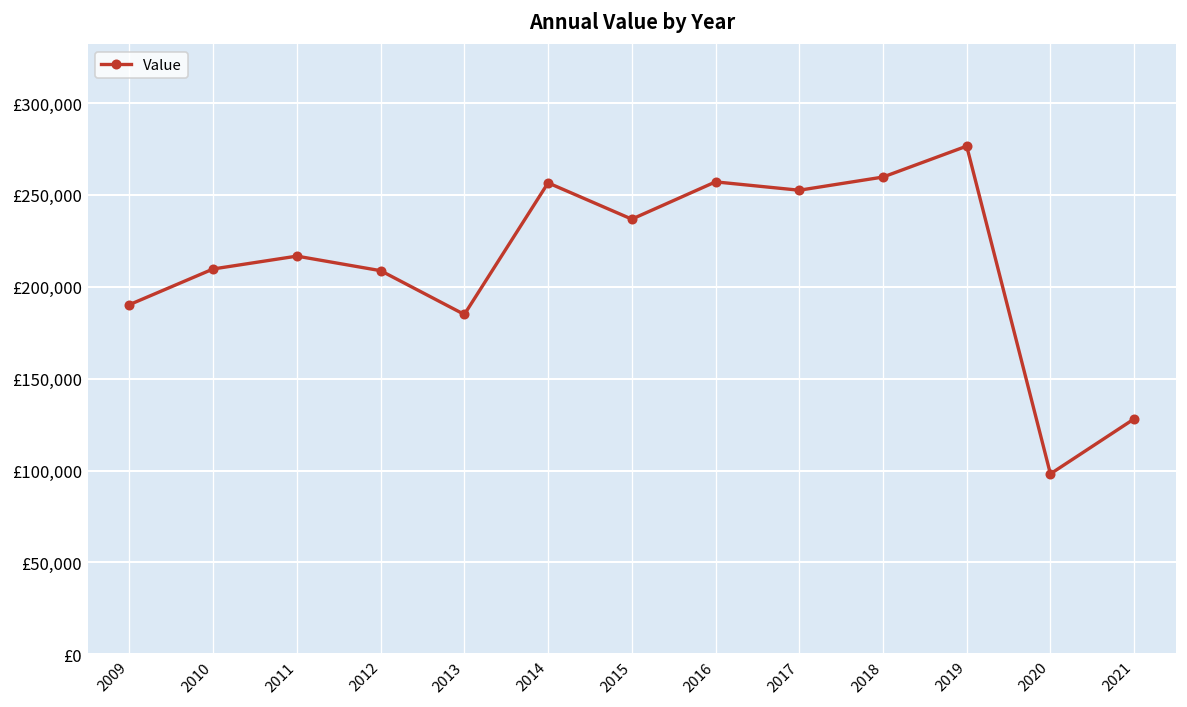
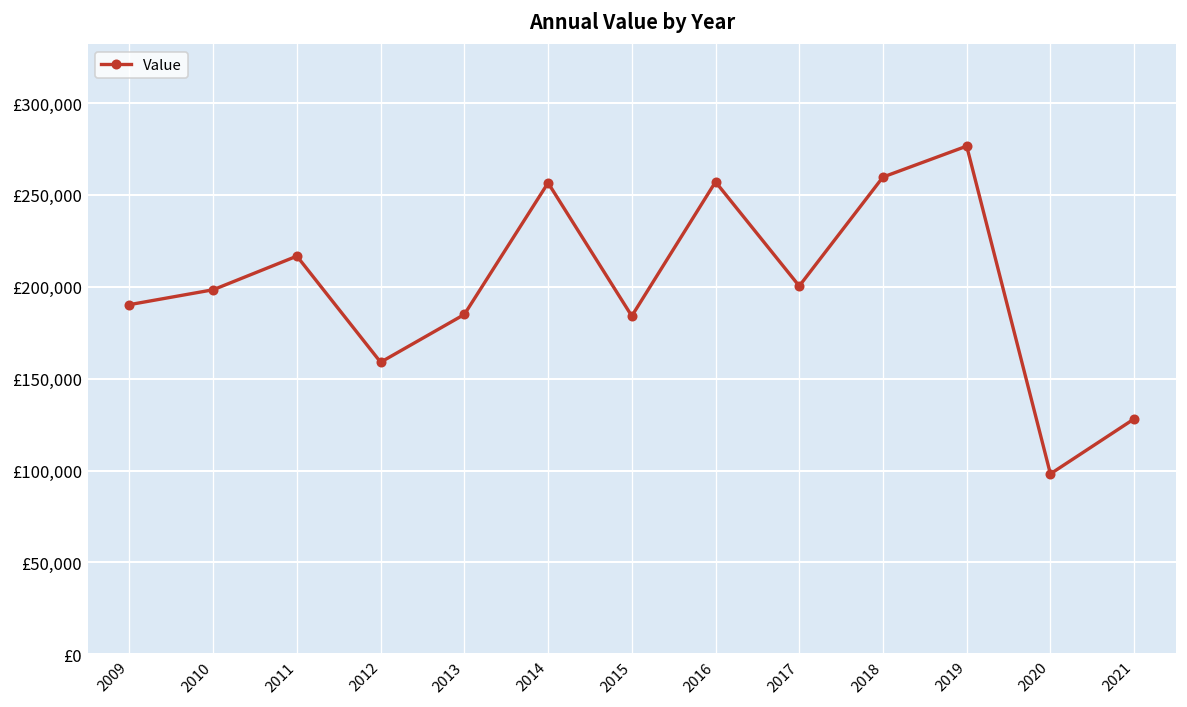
  {
    "2009": "£190,000",
-   "2010": "£210,000",
+   "2010": "£198,000",
    "2011": "£217,000",
-   "2012": "£209,000",
+   "2012": "£159,000",
    "2013": "£185,000",
    "2014": "£257,000",
-   "2015": "£237,000",
+   "2015": "£184,000",
    "2016": "£257,000",
-   "2017": "£253,000",
+   "2017": "£200,000",
    "2018": "£260,000",
    "2019": "£277,000",
    "2020": "£98,000",
    "2021": "£128,000"
  }
